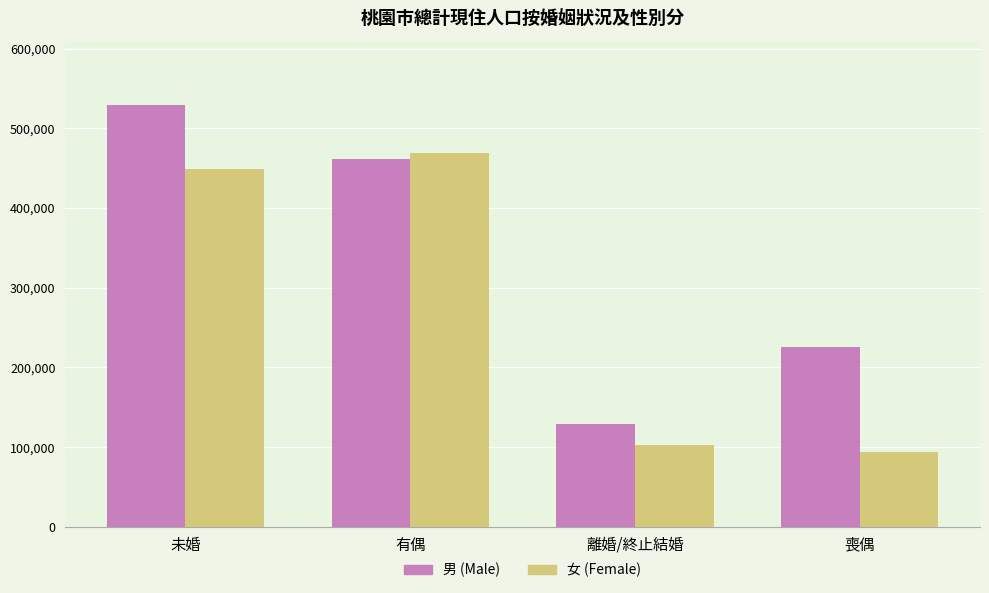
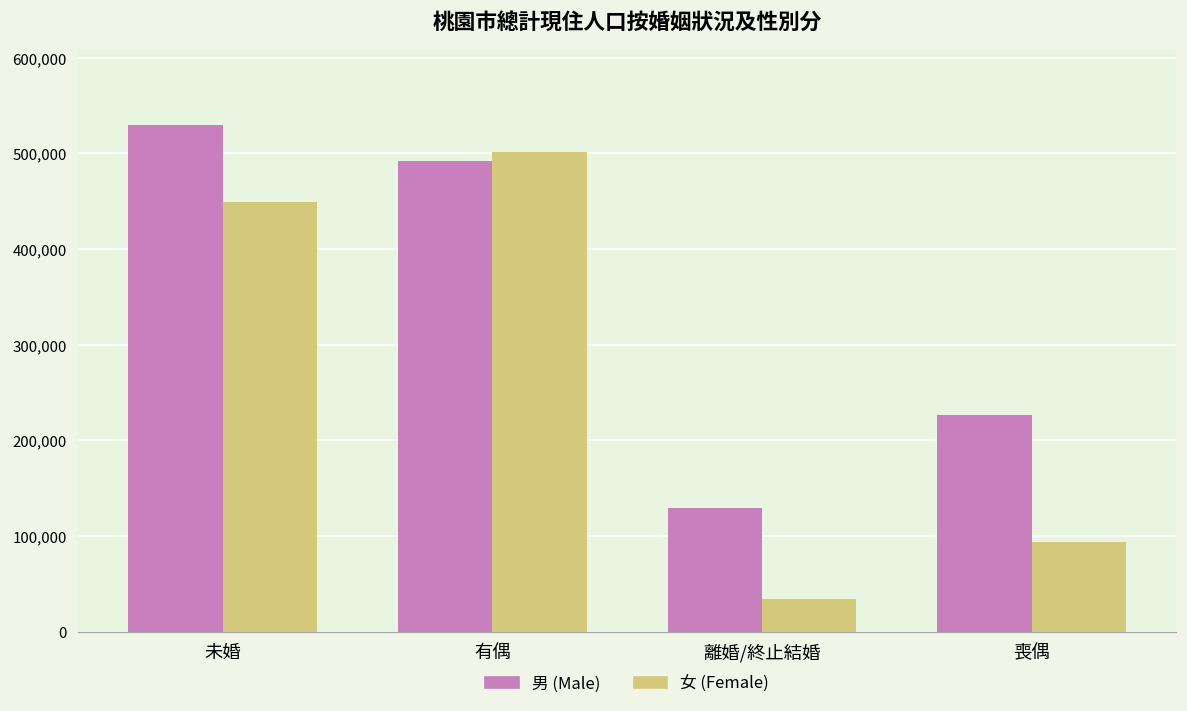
  {
    "男 (Male)": {
      "未婚": "530,000",
-     "有偶": "460,000",
+     "有偶": "490,000",
      "離婚/終止結婚": "130,000",
      "喪偶": "230,000"
    },
    "女 (Female)": {
      "未婚": "450,000",
-     "有偶": "470,000",
-     "離婚/終止結婚": "100,000",
+     "有偶": "500,000",
+     "離婚/終止結婚": "30,000",
      "喪偶": "90,000"
    }
  }
